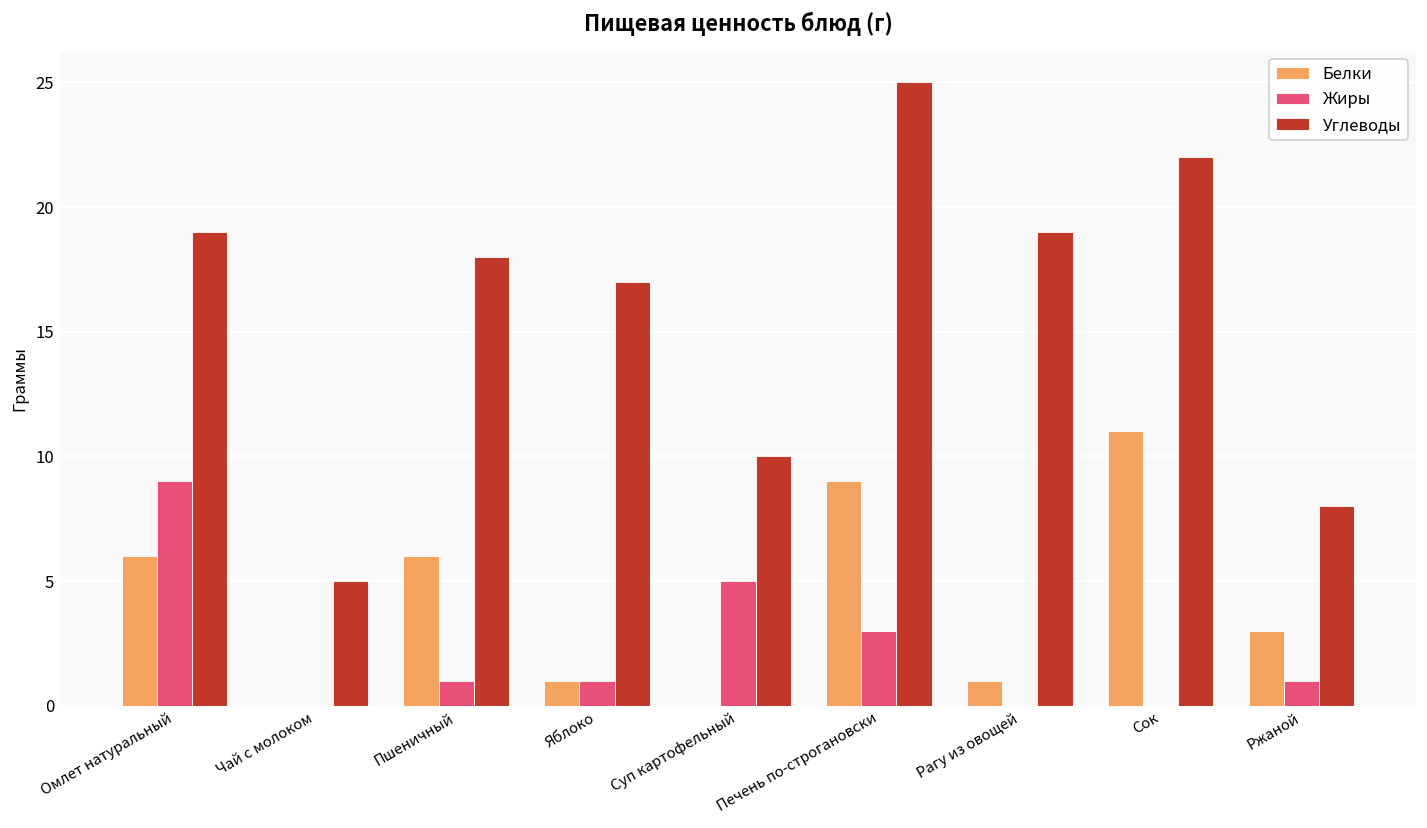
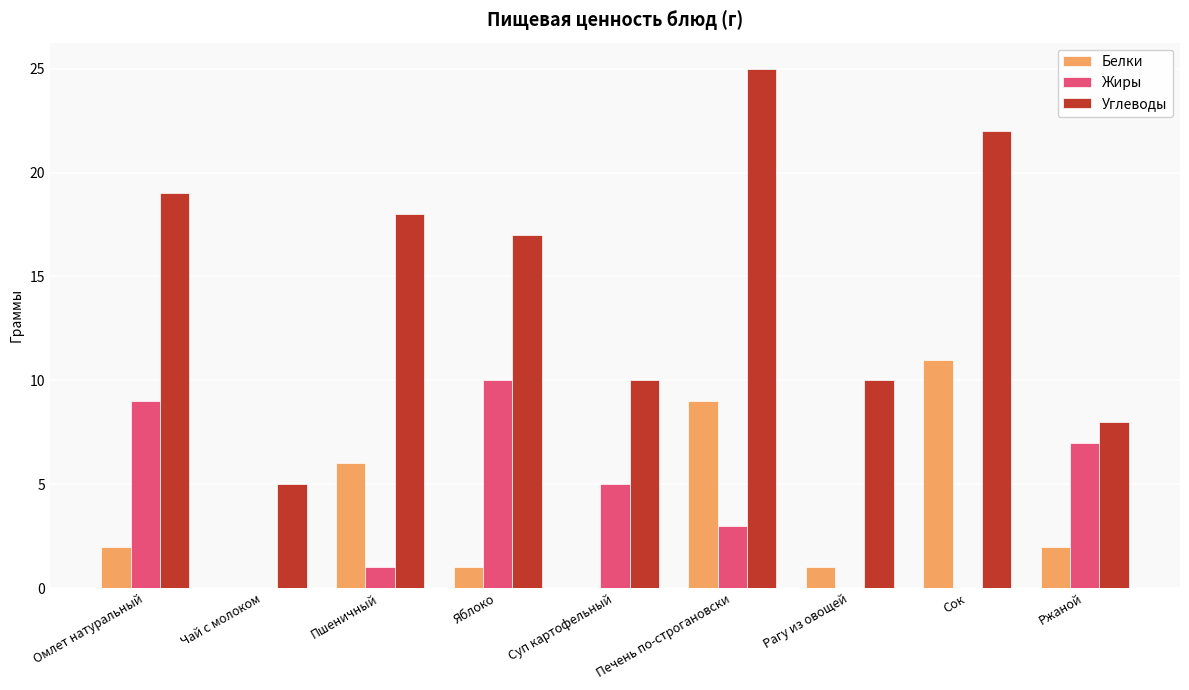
  {
    "Белки": {
-     "Омлет натуральный": 6,
+     "Омлет натуральный": 2,
      "Чай с молоком": 0,
      "Пшеничный": 6,
      "Яблоко": 1,
      "Суп картофельный": 0,
      "Печень по-строгановски": 9,
      "Рагу из овощей": 1,
      "Сок": 11,
-     "Ржаной": 3
+     "Ржаной": 2
    },
    "Жиры": {
      "Омлет натуральный": 9,
      "Чай с молоком": 0,
      "Пшеничный": 1,
-     "Яблоко": 1,
+     "Яблоко": 10,
      "Суп картофельный": 5,
      "Печень по-строгановски": 3,
      "Рагу из овощей": 0,
      "Сок": 0,
-     "Ржаной": 1
+     "Ржаной": 7
    },
    "Углеводы": {
      "Омлет натуральный": 19,
      "Чай с молоком": 5,
      "Пшеничный": 18,
      "Яблоко": 17,
      "Суп картофельный": 10,
      "Печень по-строгановски": 25,
-     "Рагу из овощей": 19,
+     "Рагу из овощей": 10,
      "Сок": 22,
      "Ржаной": 8
    }
  }
